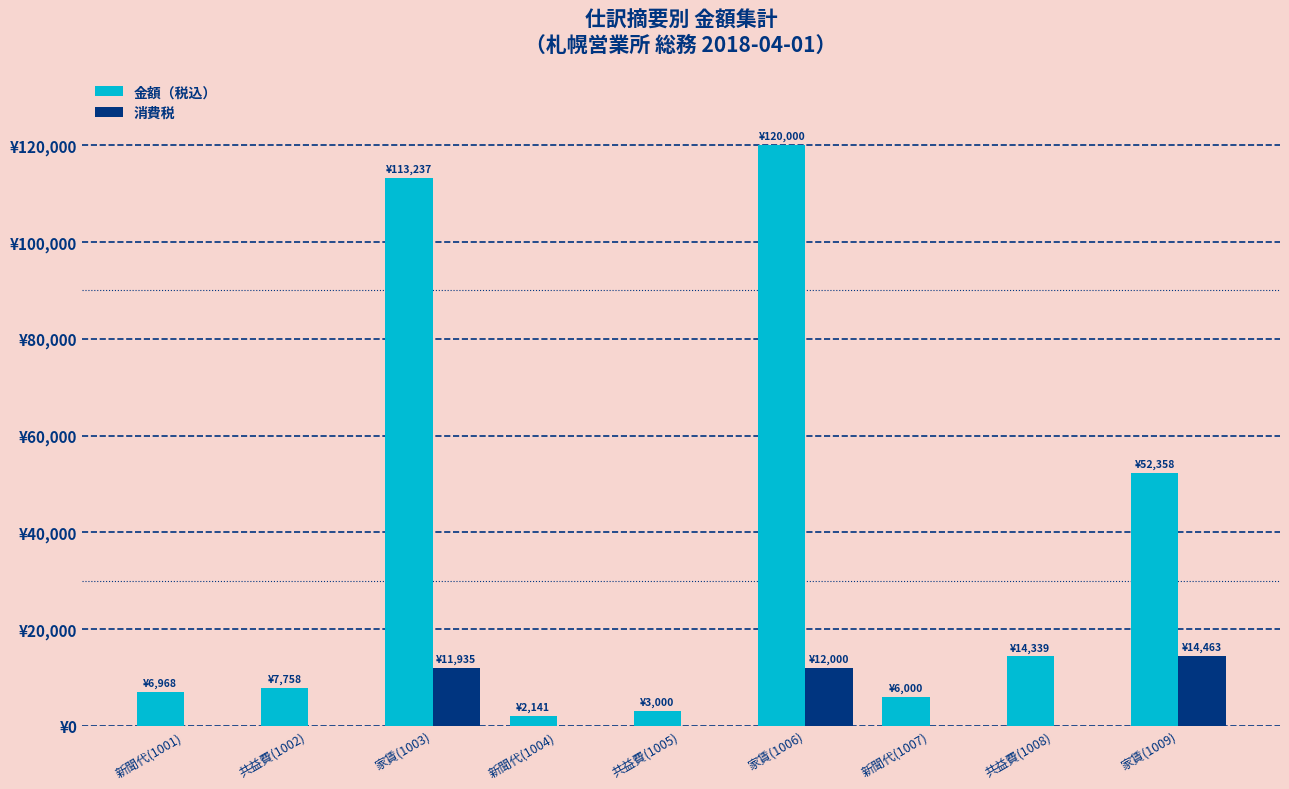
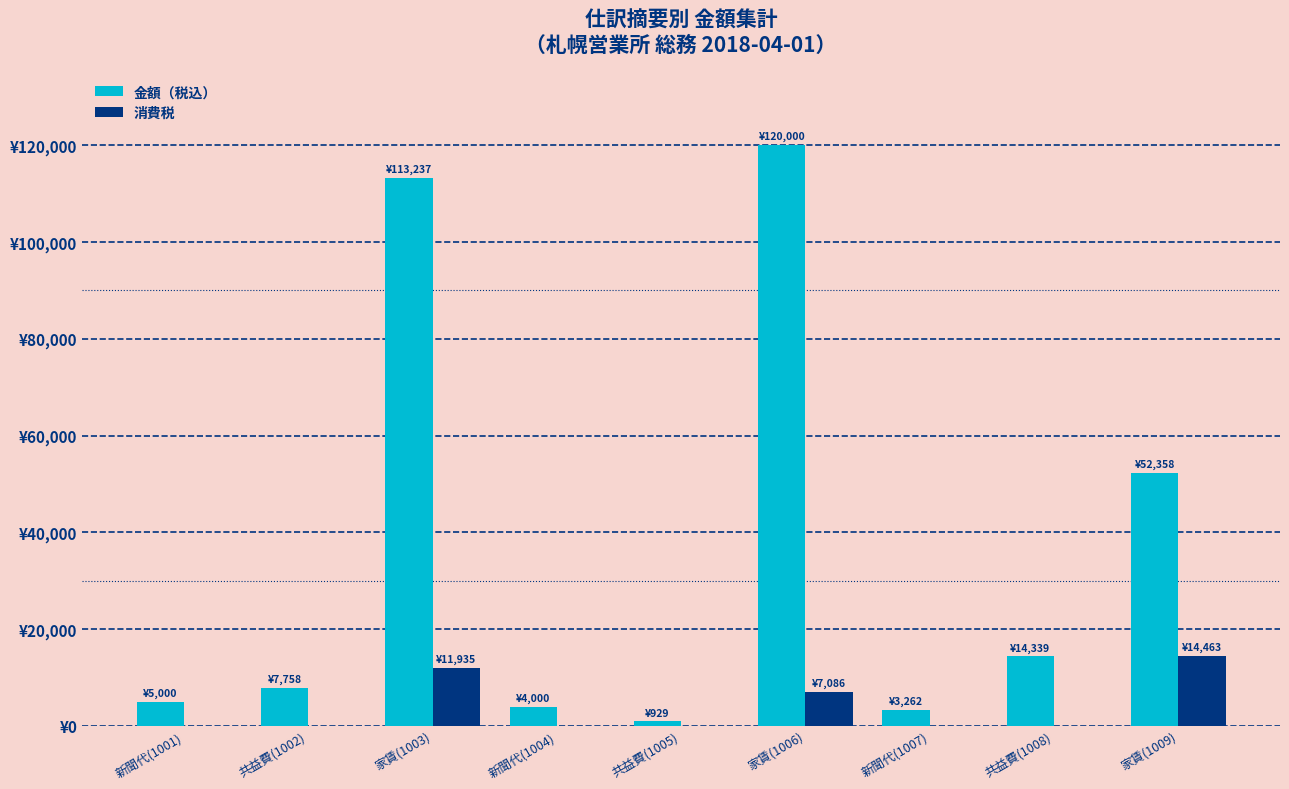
  {
    "金額（税込）": {
-     "新聞代(1001)": "¥6,968",
+     "新聞代(1001)": "¥5,000",
      "共益費(1002)": "¥7,758",
      "家賃(1003)": "¥113,237",
-     "新聞代(1004)": "¥2,141",
-     "共益費(1005)": "¥3,000",
+     "新聞代(1004)": "¥4,000",
+     "共益費(1005)": "¥929",
      "家賃(1006)": "¥120,000",
-     "新聞代(1007)": "¥6,000",
+     "新聞代(1007)": "¥3,262",
      "共益費(1008)": "¥14,339",
      "家賃(1009)": "¥52,358"
    },
    "消費税": {
      "家賃(1003)": "¥11,935",
-     "家賃(1006)": "¥12,000",
+     "家賃(1006)": "¥7,086",
      "家賃(1009)": "¥14,463"
    }
  }
